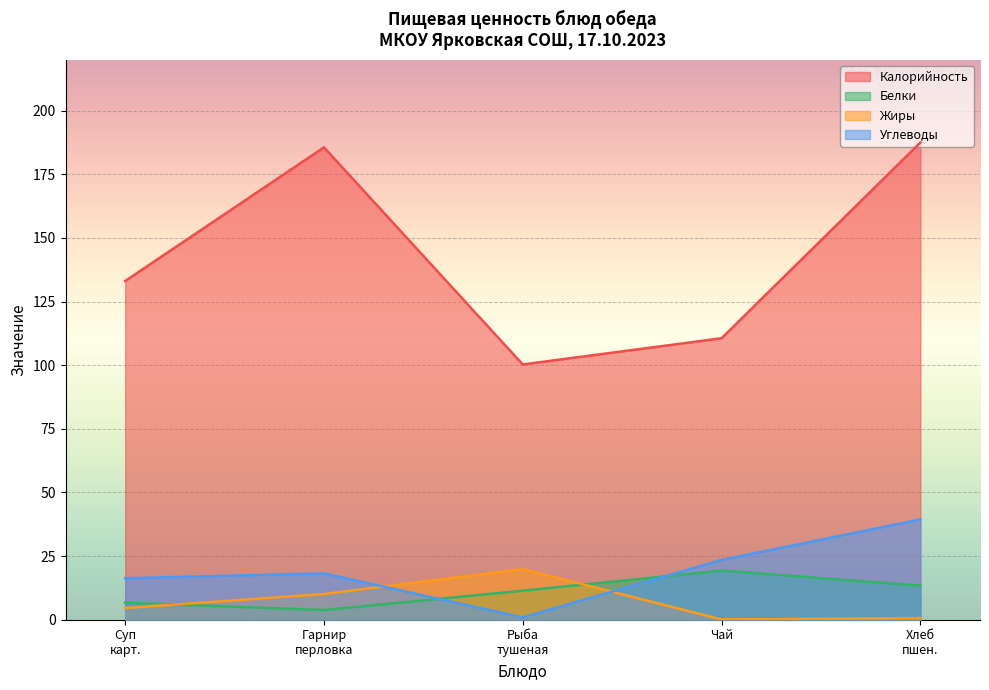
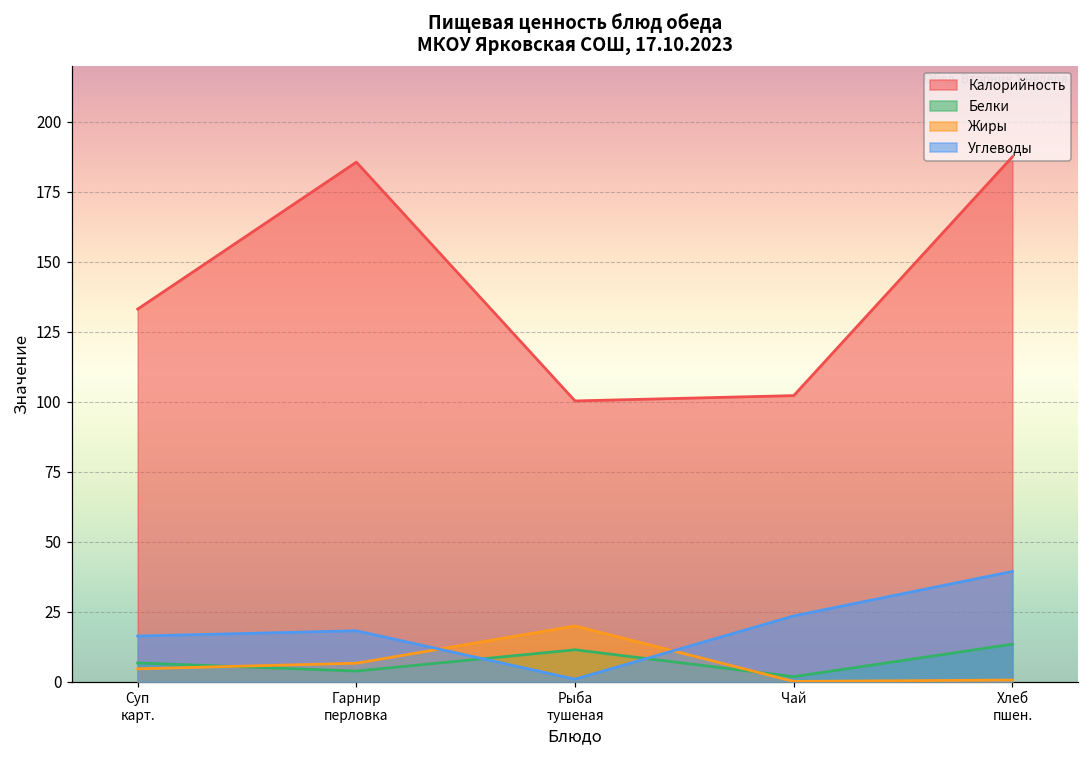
  {
    "Калорийность": {
      "Суп карт.": 133,
      "Гарнир перловка": 186,
      "Рыба тушеная": 100,
-     "Чай": 111
+     "Чай": 102
    },
    "Белки": {
      "Суп карт.": 7,
      "Гарнир перловка": 4,
      "Рыба тушеная": 11,
-     "Чай": 19,
+     "Чай": 2,
      "Хлеб пшен.": 13
    },
    "Жиры": {
      "Суп карт.": 5,
-     "Гарнир перловка": 10,
+     "Гарнир перловка": 7,
      "Рыба тушеная": 20,
      "Чай": 0,
      "Хлеб пшен.": 1
    },
    "Углеводы": {
      "Суп карт.": 16,
      "Гарнир перловка": 18,
      "Рыба тушеная": 1,
      "Чай": 24,
      "Хлеб пшен.": 39
    }
  }
